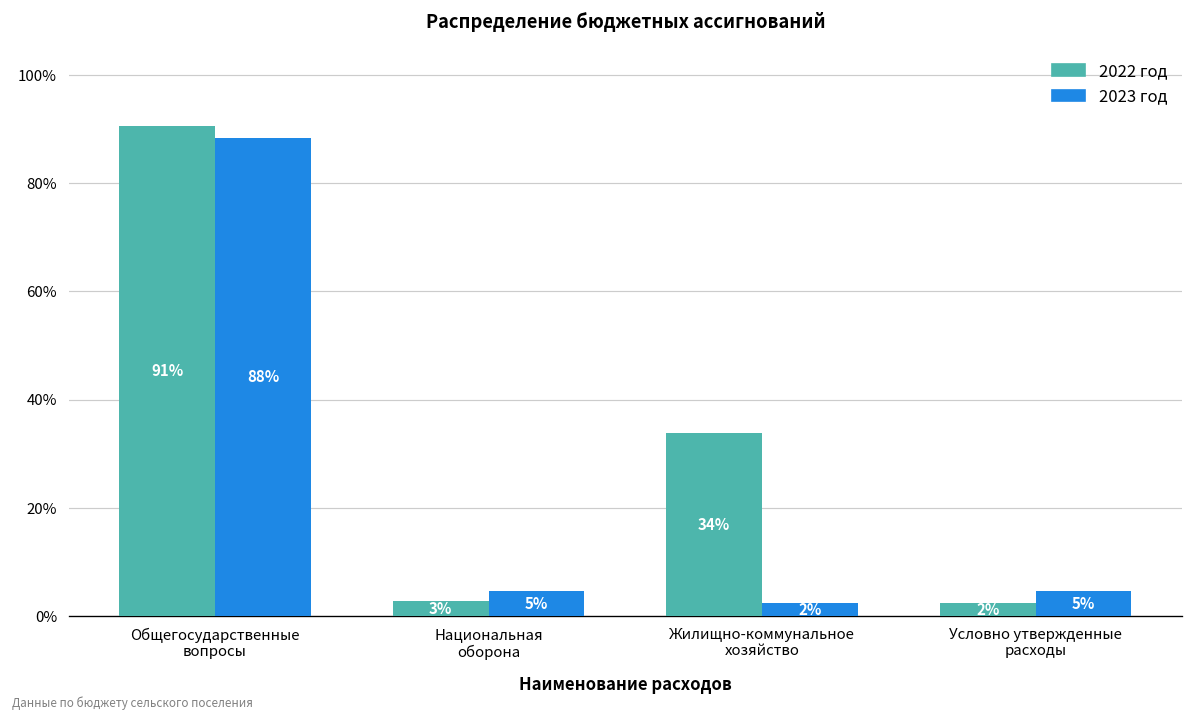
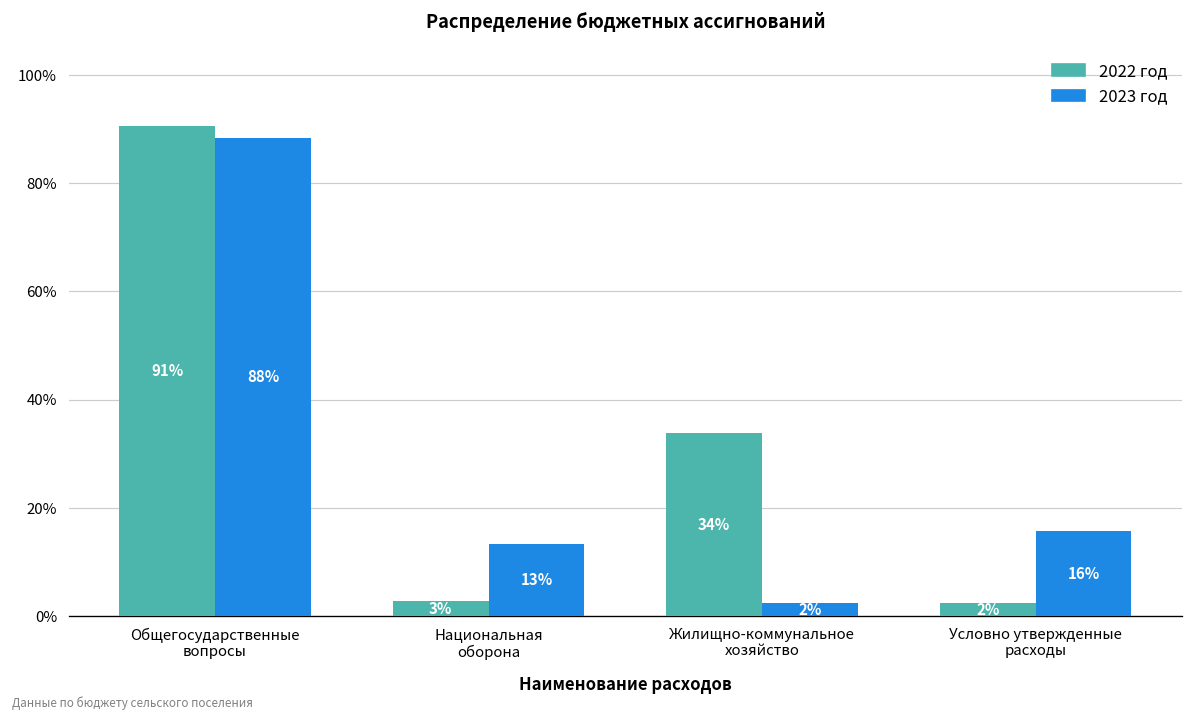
  {
    "2022 год": {
      "Общегосударственные вопросы": "91%",
      "Национальная оборона": "3%",
      "Жилищно-коммунальное хозяйство": "34%",
      "Условно утвержденные расходы": "2%"
    },
    "2023 год": {
      "Общегосударственные вопросы": "88%",
-     "Национальная оборона": "5%",
+     "Национальная оборона": "13%",
      "Жилищно-коммунальное хозяйство": "2%",
-     "Условно утвержденные расходы": "5%"
+     "Условно утвержденные расходы": "16%"
    }
  }
